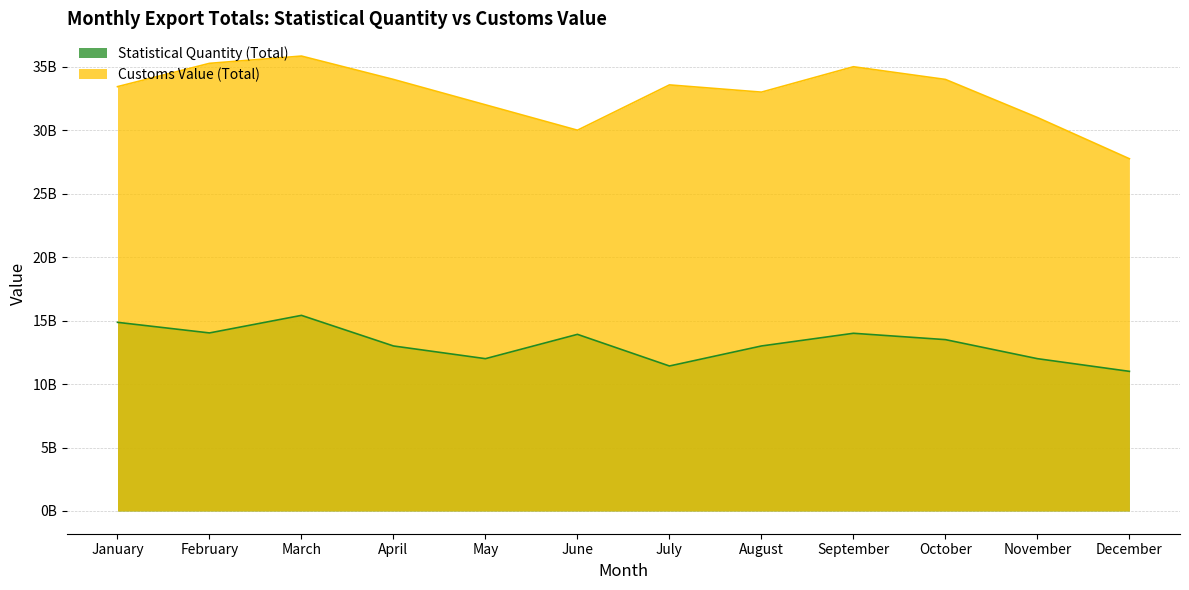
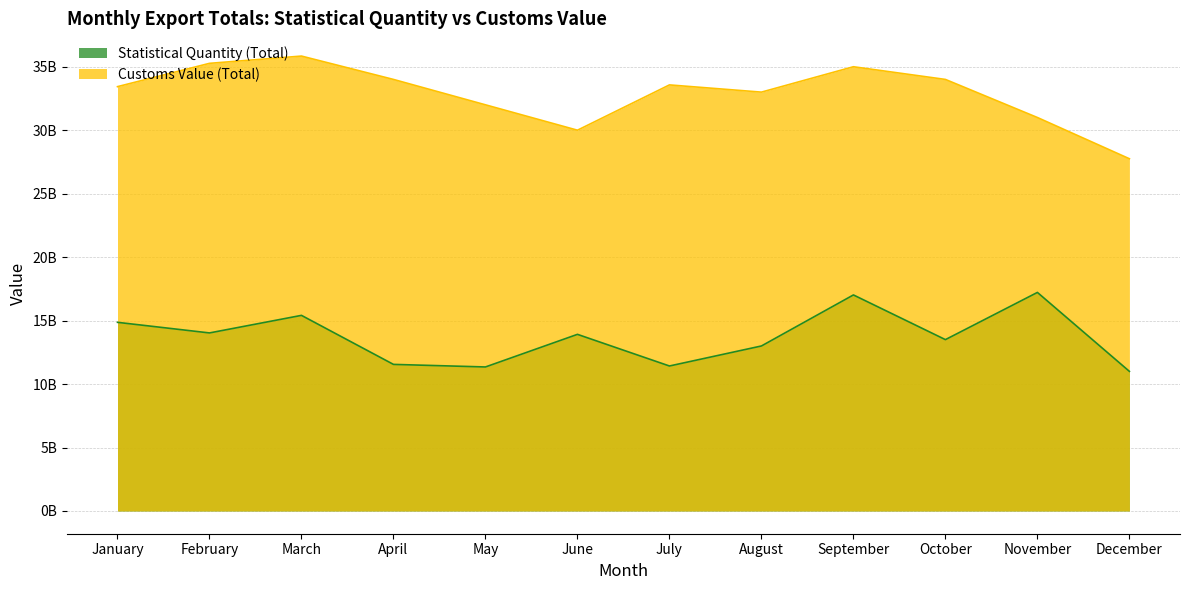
  {
    "Statistical Quantity (Total)": {
      "January": 14900000000,
      "February": 14000000000,
      "March": 15400000000,
-     "April": 13000000000,
-     "May": 12000000000,
+     "April": 11500000000,
+     "May": 11300000000,
      "June": 13900000000,
      "July": 11400000000,
      "August": 13000000000,
-     "September": 14000000000,
+     "September": 17000000000,
      "October": 13500000000,
-     "November": 12000000000,
+     "November": 17200000000,
      "December": 11000000000
    },
    "Customs Value (Total)": {
      "January": 33400000000,
      "February": 35300000000,
      "March": 35800000000,
      "April": 34000000000,
      "May": 32000000000,
      "June": 30000000000,
      "July": 33600000000,
      "August": 33000000000,
      "September": 35000000000,
      "October": 34000000000,
      "November": 31000000000,
      "December": 27800000000
    }
  }
